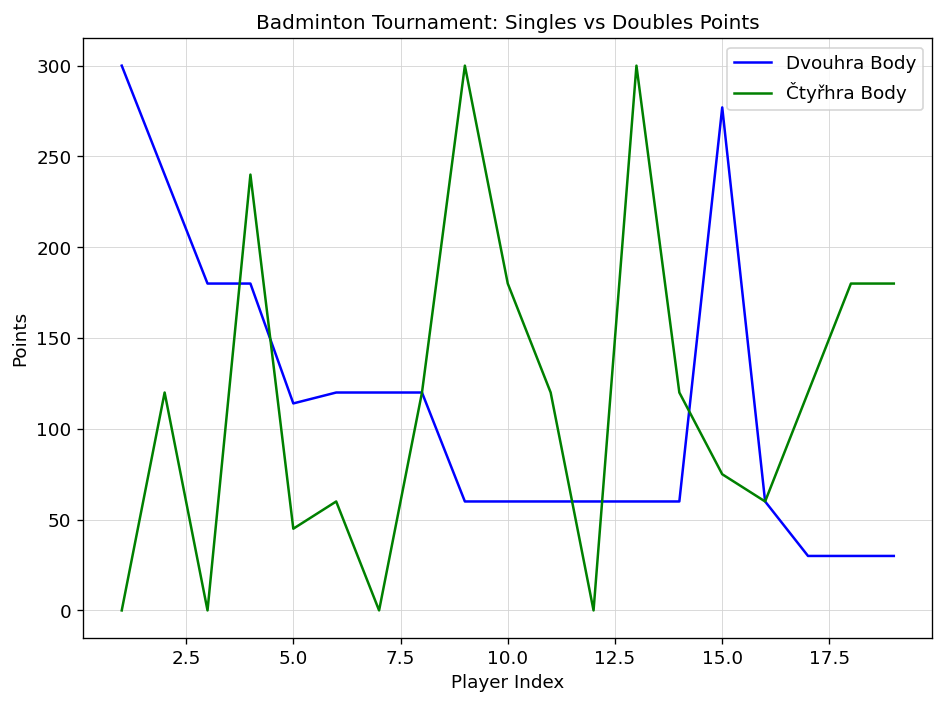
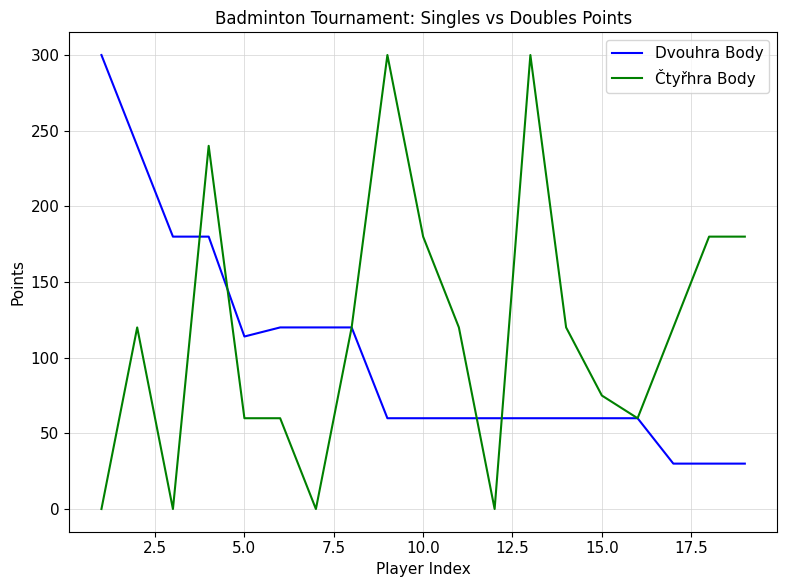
  {
    "Dvouhra Body": {
      "5.0": 114,
      "10.0": 60,
-     "15.0": 277
+     "15.0": 60
    },
    "Čtyřhra Body": {
-     "5.0": 45,
+     "5.0": 60,
      "10.0": 180,
      "15.0": 75
    }
  }
